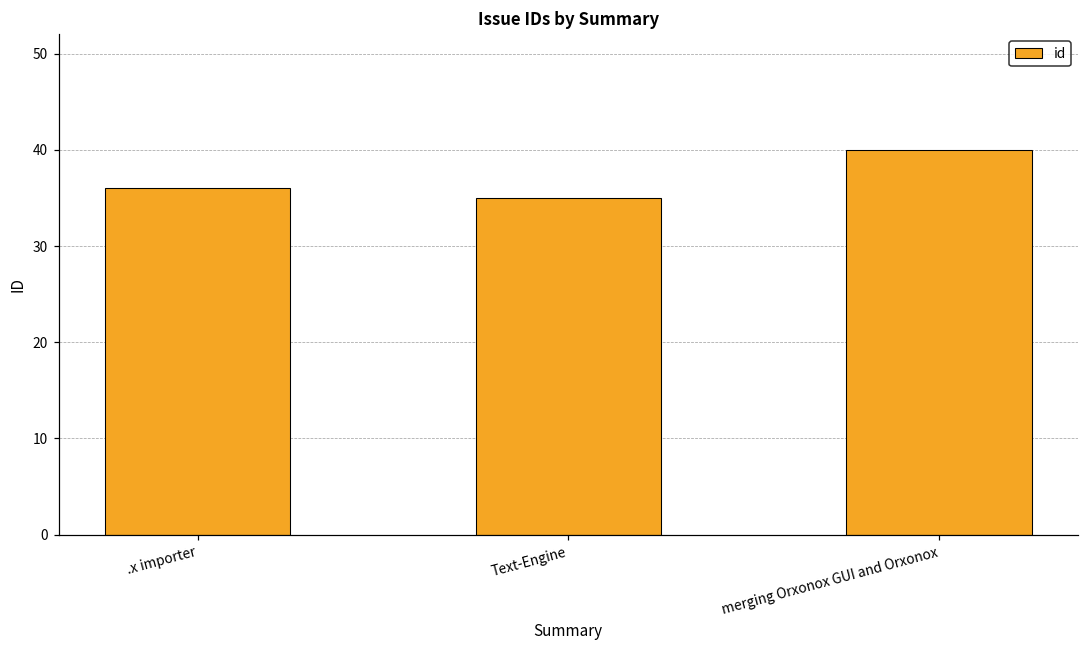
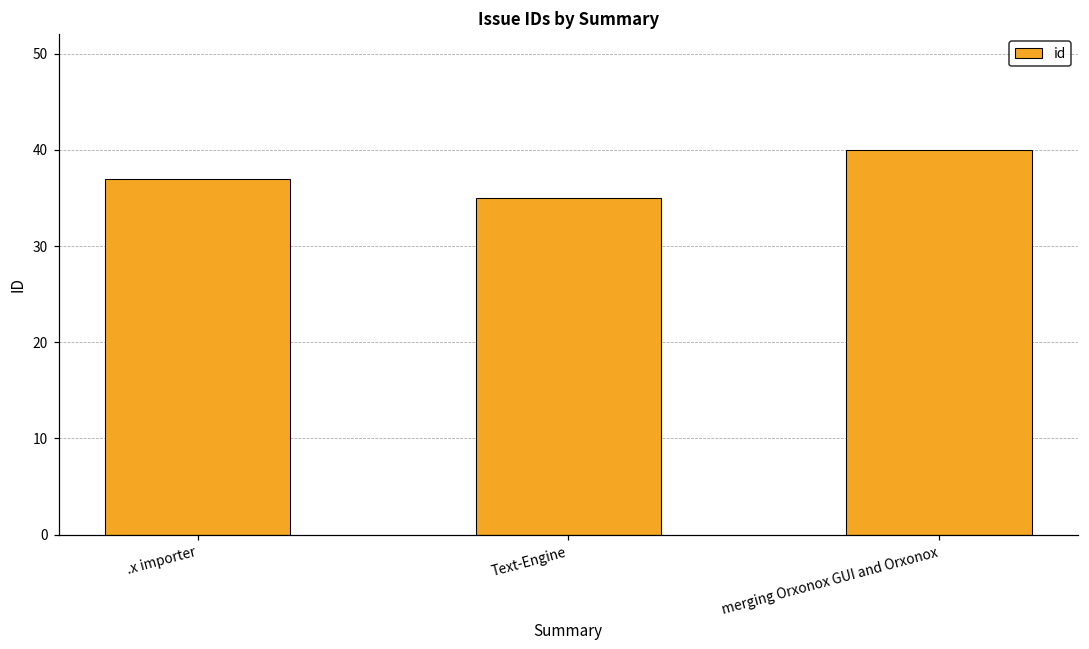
  {
-   ".x importer": 36,
+   ".x importer": 37,
    "Text-Engine": 35,
    "merging Orxonox GUI and Orxonox": 40
  }
